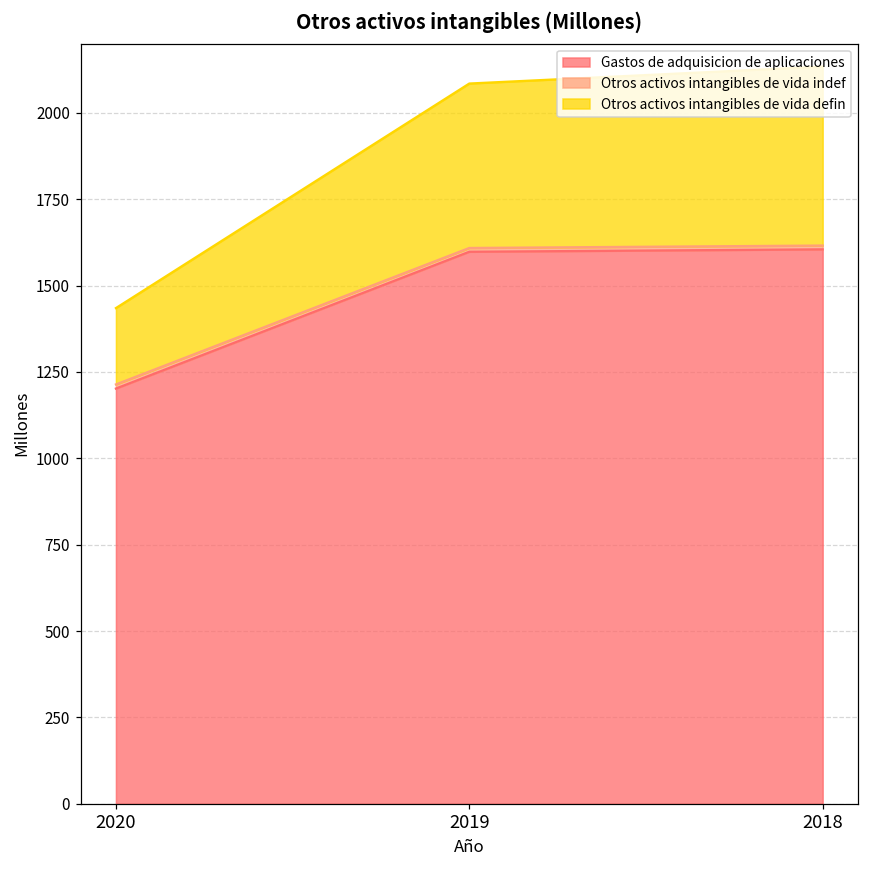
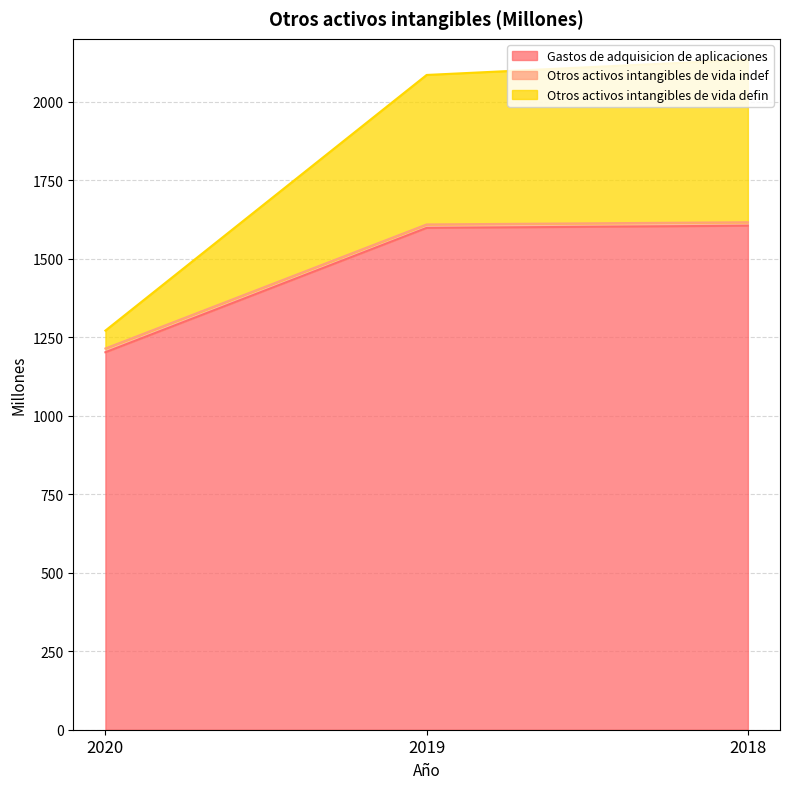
  {
    "Otros activos intangibles de vida defin": {
-     "2020": 220,
+     "2020": 60,
      "2019": 480
    }
  }
